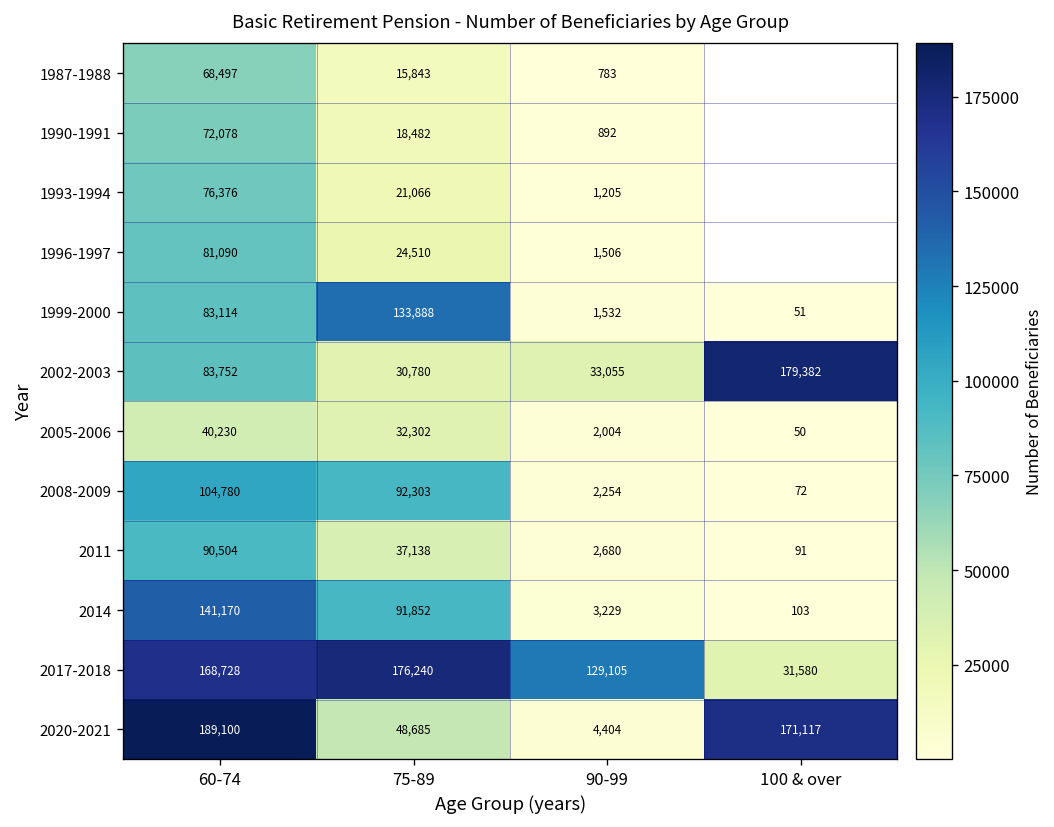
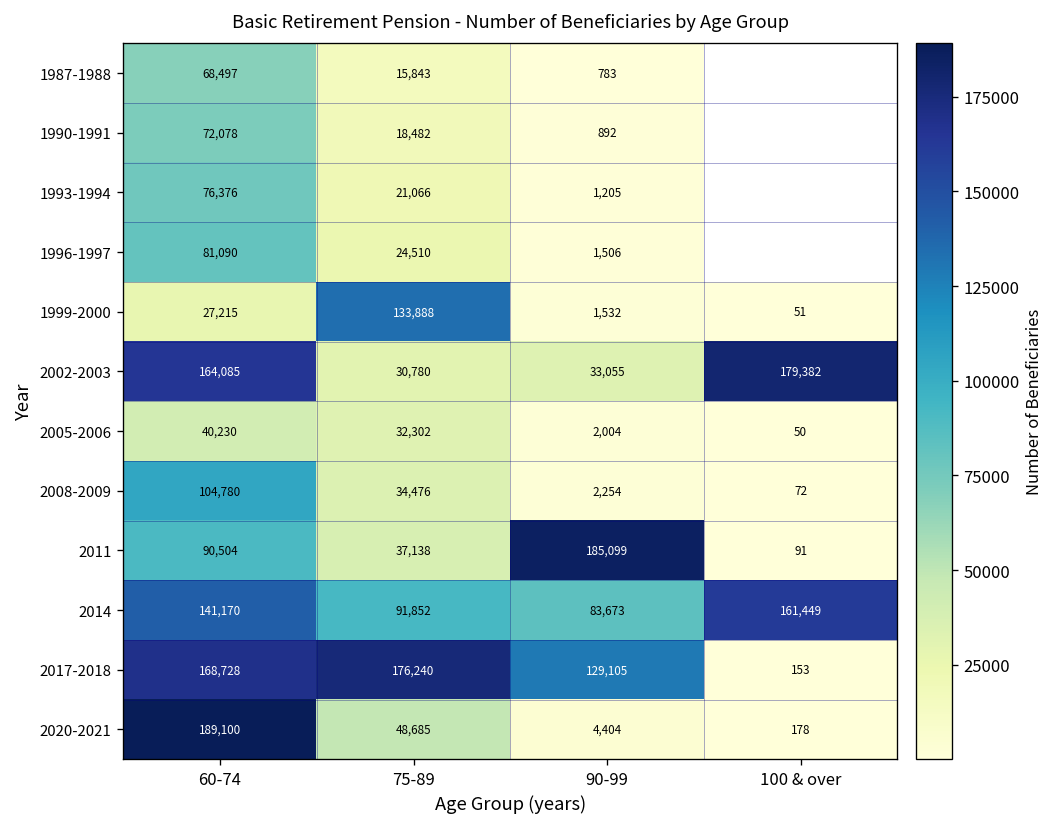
  {
    "1987-1988": {
      "60-74": "68,497",
      "75-89": "15,843",
      "90-99": "783"
    },
    "1990-1991": {
      "60-74": "72,078",
      "75-89": "18,482",
      "90-99": "892"
    },
    "1993-1994": {
      "60-74": "76,376",
      "75-89": "21,066",
      "90-99": "1,205"
    },
    "1996-1997": {
      "60-74": "81,090",
      "75-89": "24,510",
      "90-99": "1,506"
    },
    "1999-2000": {
-     "60-74": "83,114",
+     "60-74": "27,215",
      "75-89": "133,888",
      "90-99": "1,532",
      "100 & over": "51"
    },
    "2002-2003": {
-     "60-74": "83,752",
+     "60-74": "164,085",
      "75-89": "30,780",
      "90-99": "33,055",
      "100 & over": "179,382"
    },
    "2005-2006": {
      "60-74": "40,230",
      "75-89": "32,302",
      "90-99": "2,004",
      "100 & over": "50"
    },
    "2008-2009": {
      "60-74": "104,780",
-     "75-89": "92,303",
+     "75-89": "34,476",
      "90-99": "2,254",
      "100 & over": "72"
    },
    "2011": {
      "60-74": "90,504",
      "75-89": "37,138",
-     "90-99": "2,680",
+     "90-99": "185,099",
      "100 & over": "91"
    },
    "2014": {
      "60-74": "141,170",
      "75-89": "91,852",
-     "90-99": "3,229",
-     "100 & over": "103"
+     "90-99": "83,673",
+     "100 & over": "161,449"
    },
    "2017-2018": {
      "60-74": "168,728",
      "75-89": "176,240",
      "90-99": "129,105",
-     "100 & over": "31,580"
+     "100 & over": "153"
    },
    "2020-2021": {
      "60-74": "189,100",
      "75-89": "48,685",
      "90-99": "4,404",
-     "100 & over": "171,117"
+     "100 & over": "178"
    }
  }
